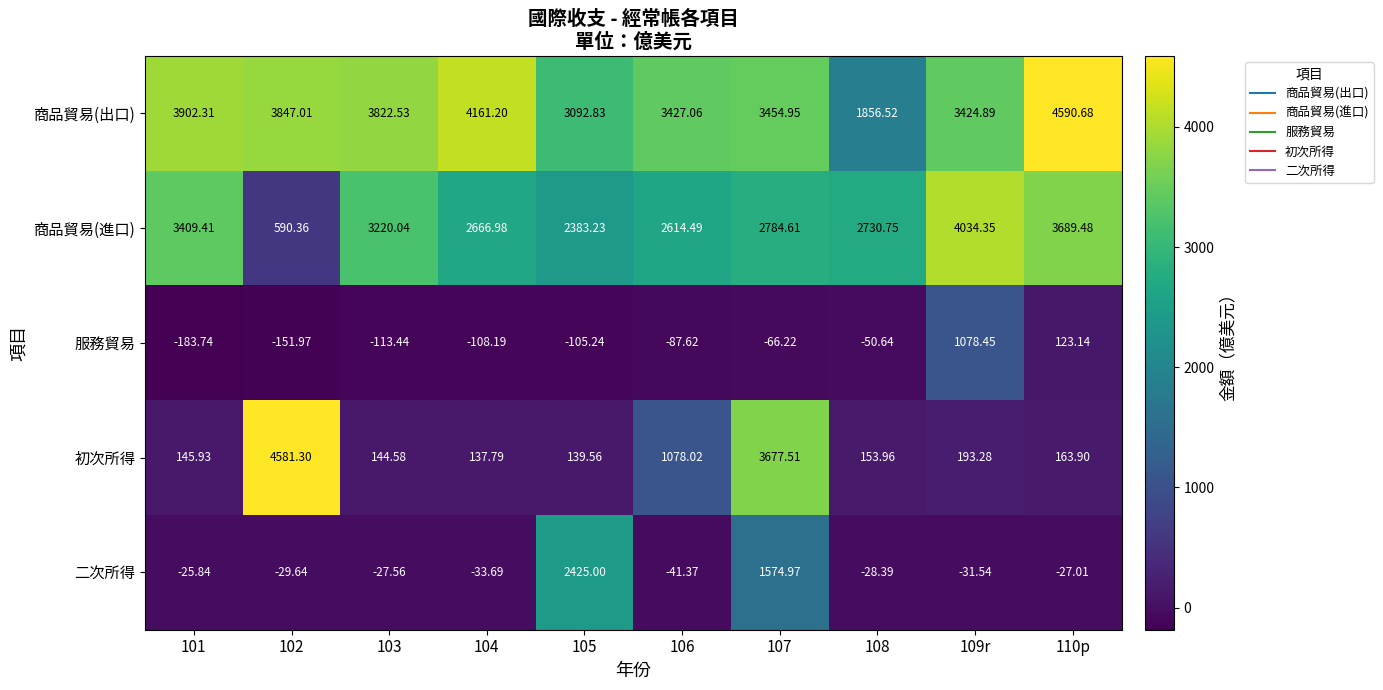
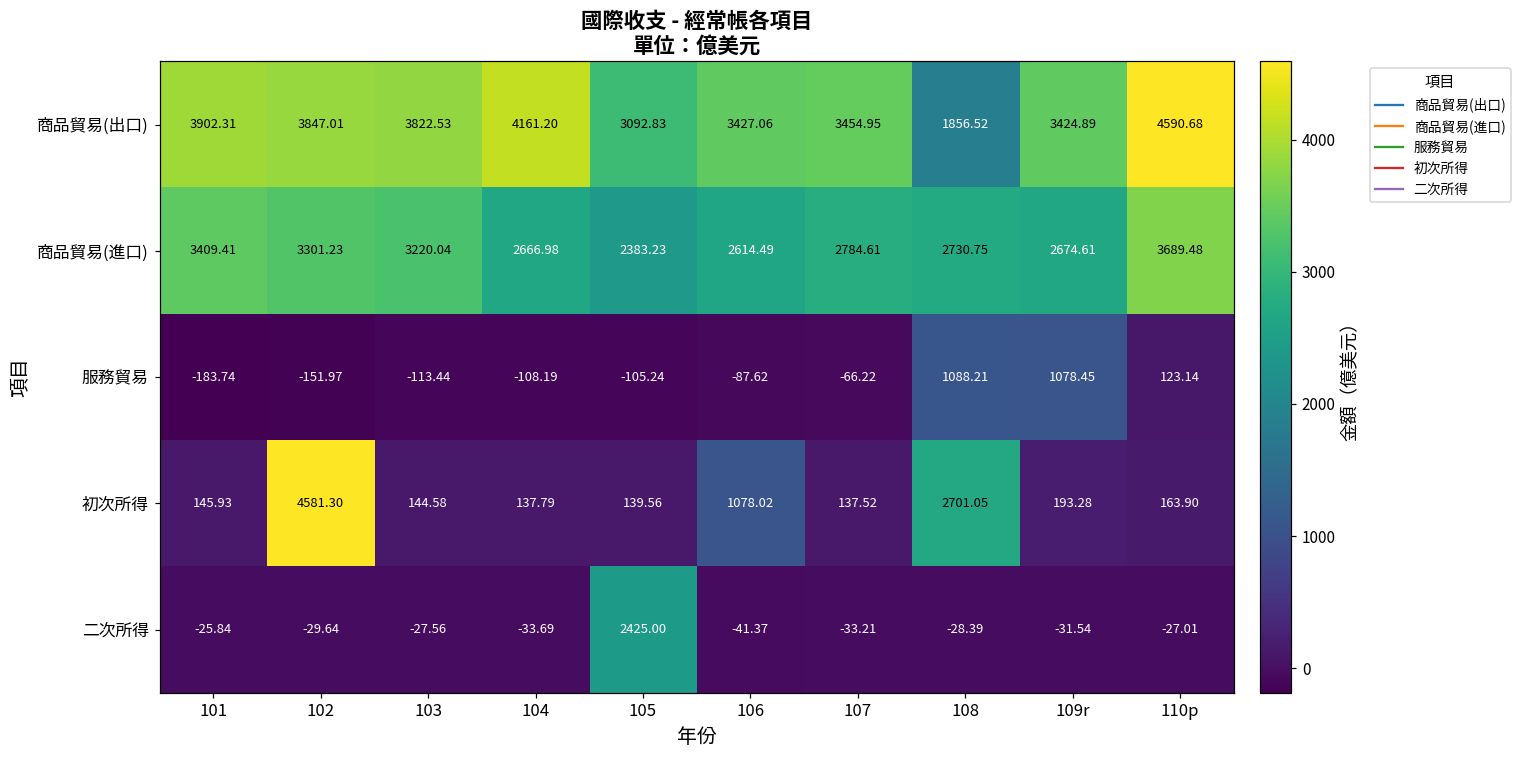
  {
    "商品貿易(出口)": {
      "101": 3902.31,
      "102": 3847.01,
      "103": 3822.53,
      "104": 4161.20,
      "105": 3092.83,
      "106": 3427.06,
      "107": 3454.95,
      "108": 1856.52,
      "109r": 3424.89,
      "110p": 4590.68
    },
    "商品貿易(進口)": {
      "101": 3409.41,
-     "102": 590.36,
+     "102": 3301.23,
      "103": 3220.04,
      "104": 2666.98,
      "105": 2383.23,
      "106": 2614.49,
      "107": 2784.61,
      "108": 2730.75,
-     "109r": 4034.35,
+     "109r": 2674.61,
      "110p": 3689.48
    },
    "服務貿易": {
      "101": -183.74,
      "102": -151.97,
      "103": -113.44,
      "104": -108.19,
      "105": -105.24,
      "106": -87.62,
      "107": -66.22,
-     "108": -50.64,
+     "108": 1088.21,
      "109r": 1078.45,
      "110p": 123.14
    },
    "初次所得": {
      "101": 145.93,
      "102": 4581.30,
      "103": 144.58,
      "104": 137.79,
      "105": 139.56,
      "106": 1078.02,
-     "107": 3677.51,
-     "108": 153.96,
+     "107": 137.52,
+     "108": 2701.05,
      "109r": 193.28,
      "110p": 163.90
    },
    "二次所得": {
      "101": -25.84,
      "102": -29.64,
      "103": -27.56,
      "104": -33.69,
      "105": 2425.00,
      "106": -41.37,
-     "107": 1574.97,
+     "107": -33.21,
      "108": -28.39,
      "109r": -31.54,
      "110p": -27.01
    }
  }
